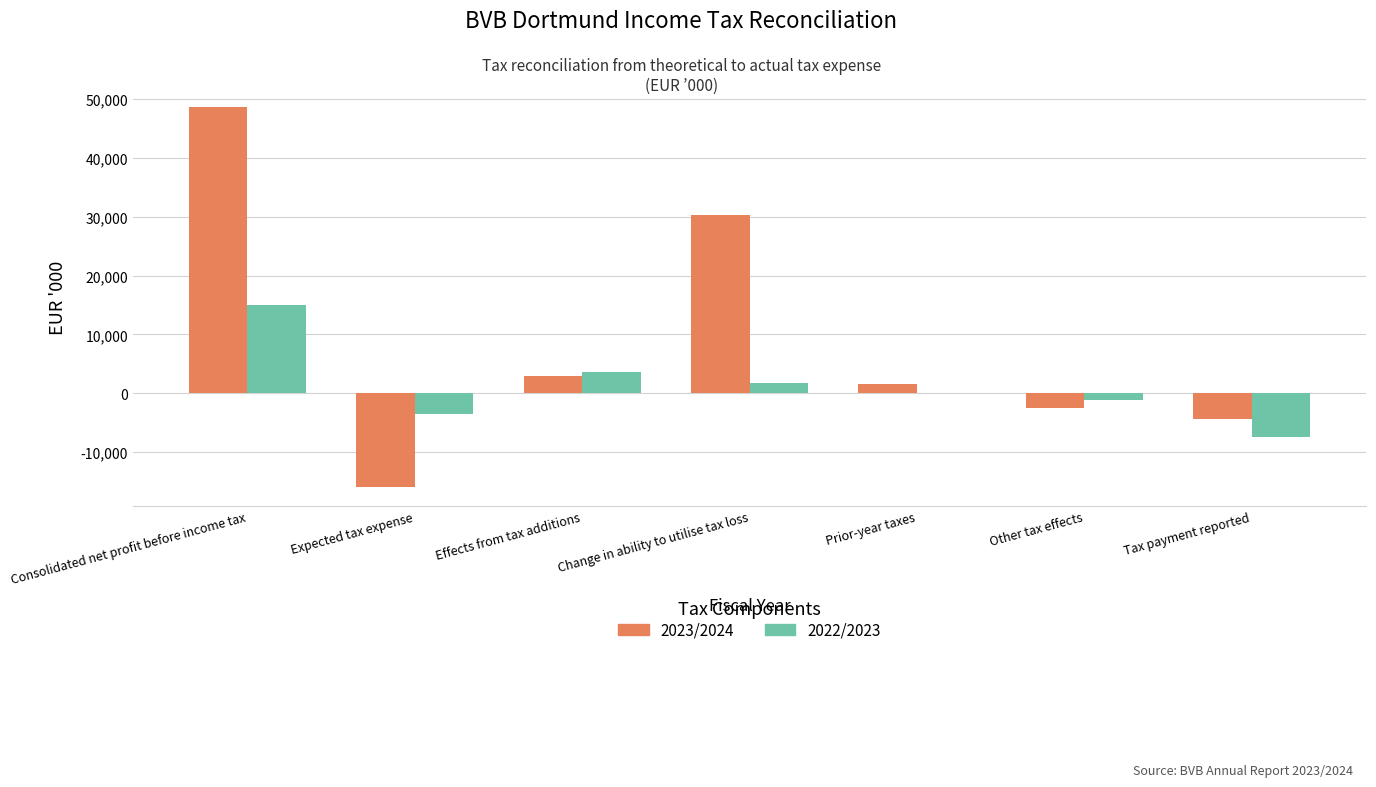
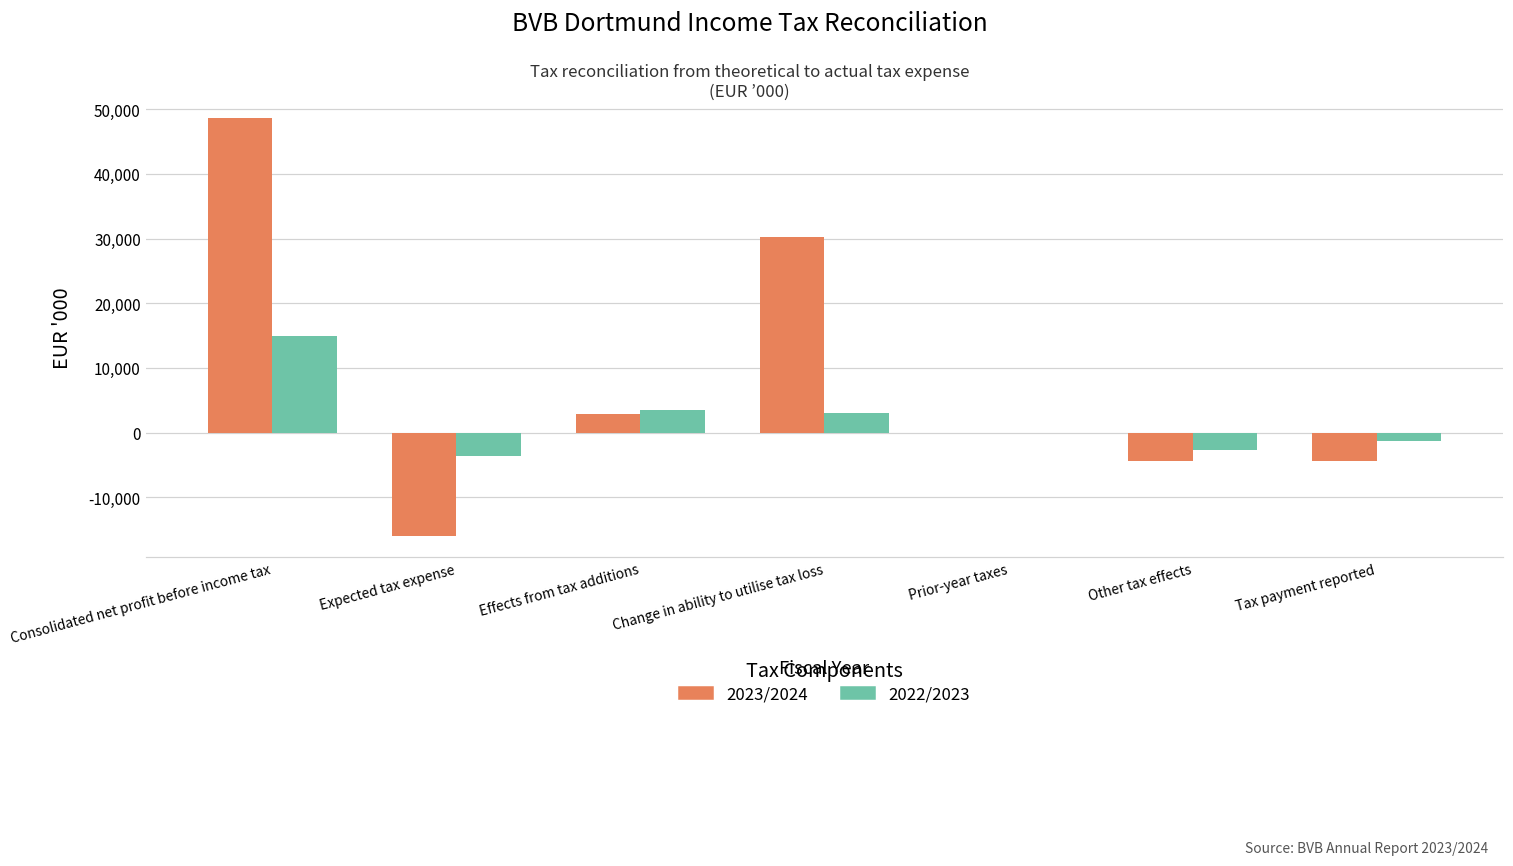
  {
    "2023/2024": {
      "Consolidated net profit before income tax": "49,000",
      "Expected tax expense": "-16,000",
      "Effects from tax additions": "3,000",
      "Change in ability to utilise tax loss": "30,000",
-     "Prior-year taxes": "2,000",
-     "Other tax effects": "-2,000",
+     "Prior-year taxes": "0",
+     "Other tax effects": "-4,000",
      "Tax payment reported": "-4,000"
    },
    "2022/2023": {
      "Consolidated net profit before income tax": "15,000",
      "Expected tax expense": "-4,000",
      "Effects from tax additions": "4,000",
-     "Change in ability to utilise tax loss": "2,000",
-     "Other tax effects": "-1,000",
-     "Tax payment reported": "-7,000"
+     "Change in ability to utilise tax loss": "3,000",
+     "Other tax effects": "-3,000",
+     "Tax payment reported": "-1,000"
    }
  }
